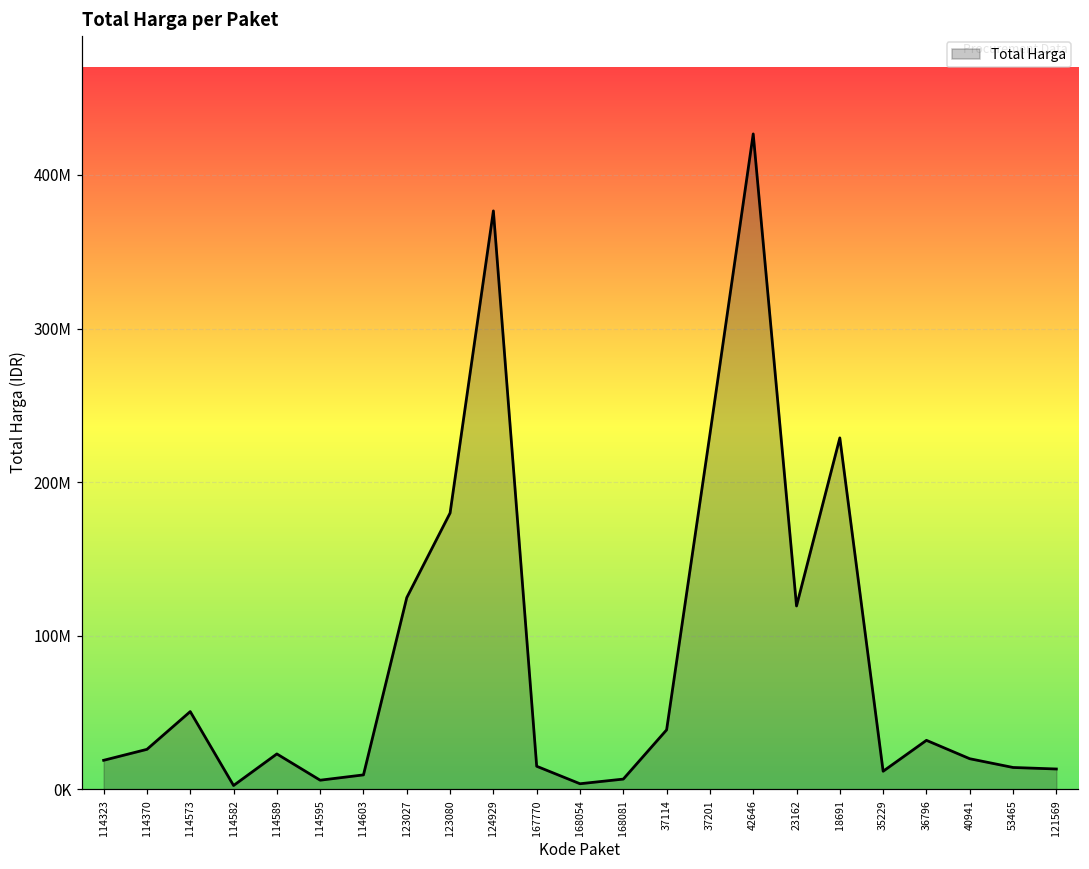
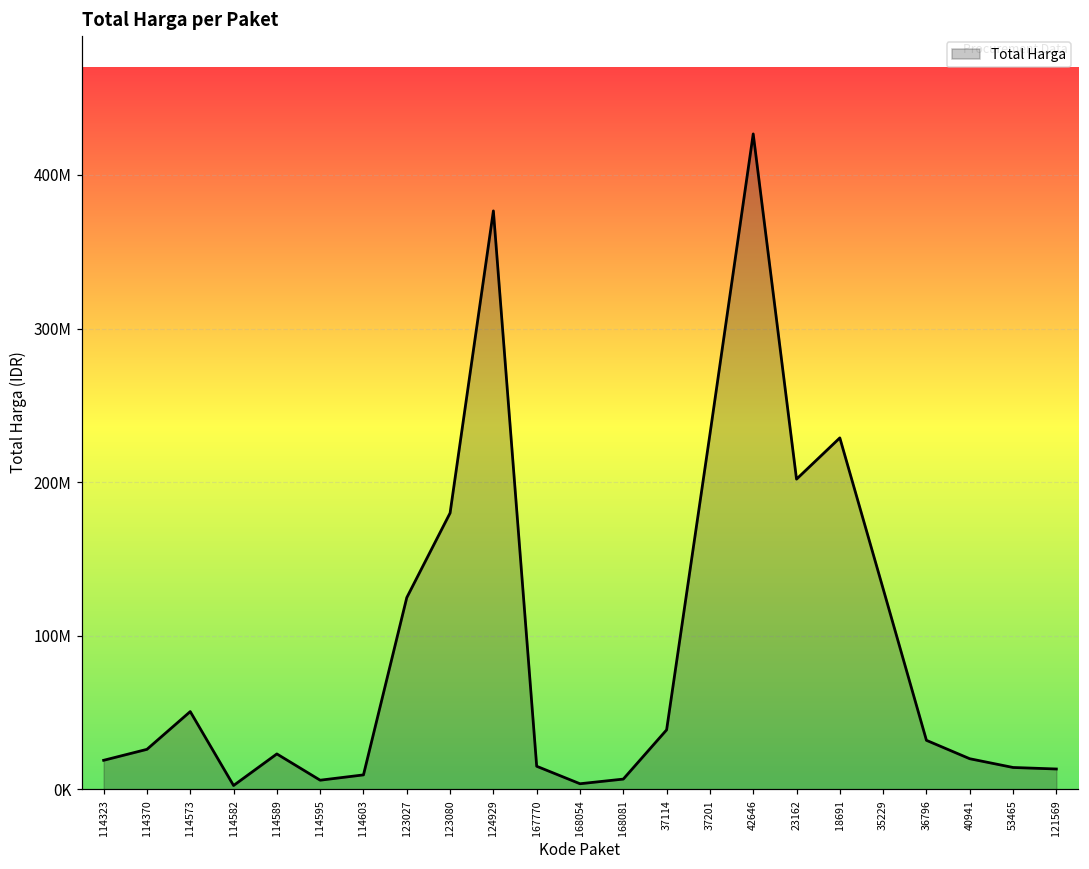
  {
    "114323": 19000000,
    "114370": 26000000,
    "114573": 51000000,
    "114582": 3000000,
    "114589": 23000000,
    "114595": 6000000,
    "114603": 10000000,
    "123027": 125000000,
    "123080": 180000000,
    "124929": 377000000,
    "167770": 15000000,
    "168054": 4000000,
    "168081": 7000000,
    "37114": 39000000,
    "37201": 231000000,
    "42646": 427000000,
-   "23162": 119000000,
+   "23162": 202000000,
    "18691": 229000000,
-   "35229": 12000000,
+   "35229": 131000000,
    "36796": 32000000,
    "40941": 20000000,
    "53465": 14000000,
    "121569": 13000000
  }
